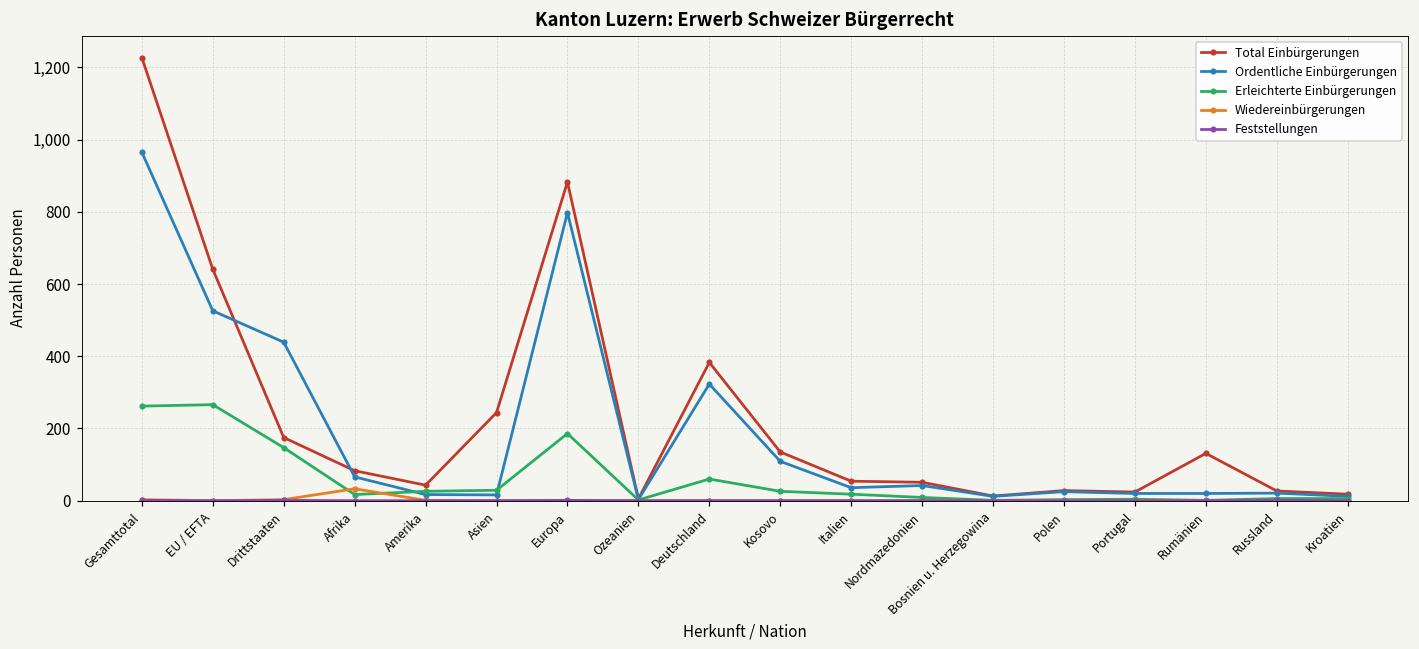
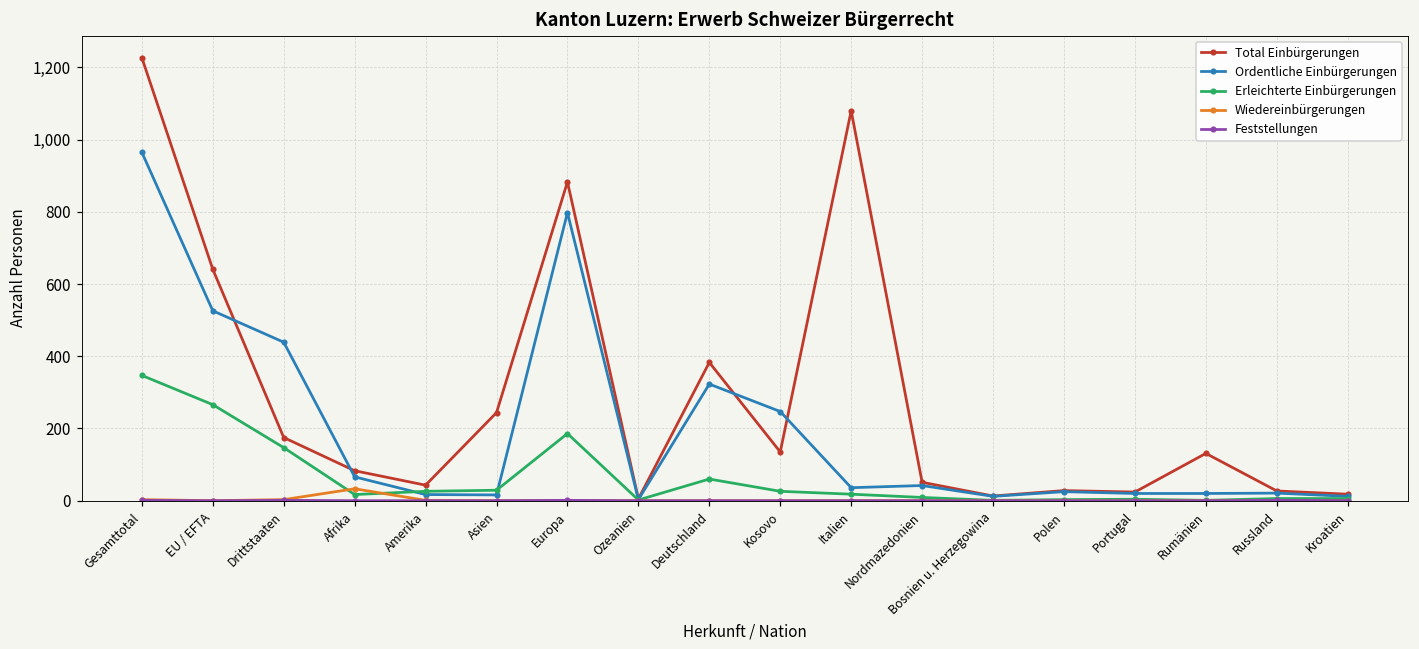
  {
    "Total Einbürgerungen": {
      "Gesamttotal": "1,230",
      "EU / EFTA": "640",
      "Drittstaaten": "180",
      "Afrika": "80",
      "Amerika": "40",
      "Asien": "240",
      "Europa": "880",
      "Deutschland": "380",
      "Kosovo": "140",
-     "Italien": "50",
+     "Italien": "1,080",
      "Nordmazedonien": "50",
      "Rumänien": "130"
    },
    "Ordentliche Einbürgerungen": {
      "Gesamttotal": "970",
      "EU / EFTA": "530",
      "Drittstaaten": "440",
      "Afrika": "70",
      "Amerika": "20",
      "Asien": "20",
      "Europa": "800",
      "Deutschland": "320",
-     "Kosovo": "110",
+     "Kosovo": "250",
      "Italien": "40",
      "Nordmazedonien": "40",
      "Rumänien": "20"
    },
    "Erleichterte Einbürgerungen": {
-     "Gesamttotal": "260",
+     "Gesamttotal": "350",
      "EU / EFTA": "270",
      "Drittstaaten": "150",
      "Afrika": "20",
      "Amerika": "30",
      "Asien": "30",
      "Europa": "190",
      "Deutschland": "60",
      "Kosovo": "30",
      "Italien": "20",
      "Nordmazedonien": "10"
    },
    "Wiedereinbürgerungen": {
      "Afrika": "30"
    },
    "Feststellungen": {
      "Afrika": "0"
    }
  }
